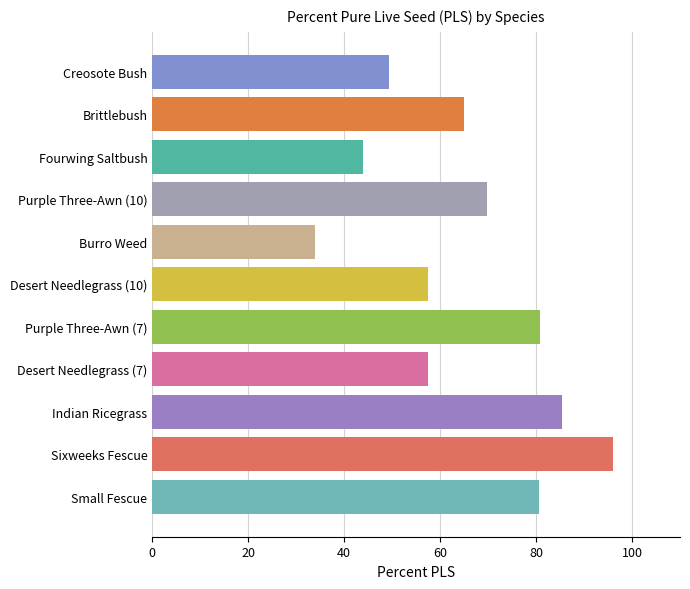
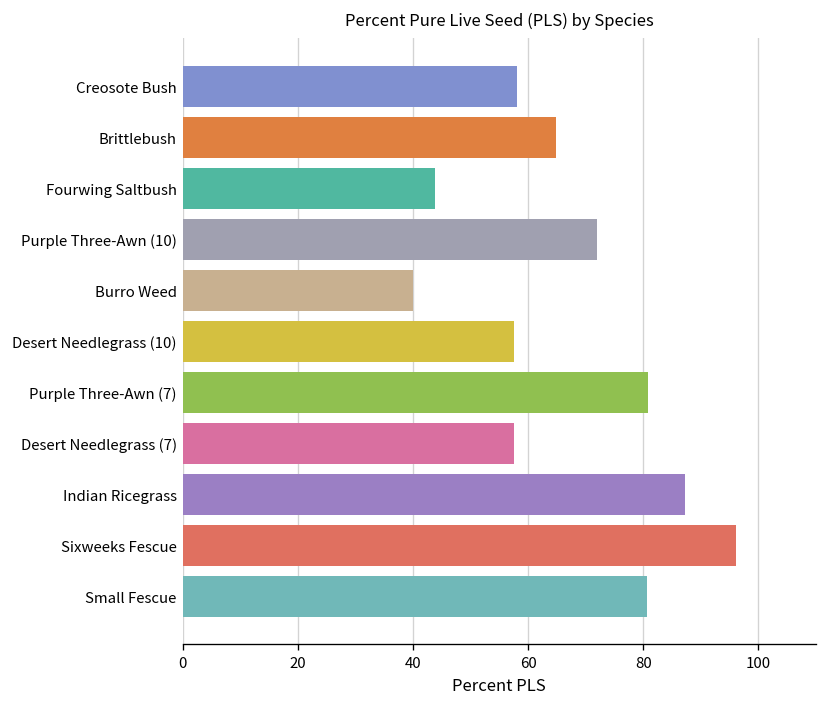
  {
-   "Creosote Bush": 49,
+   "Creosote Bush": 58,
    "Brittlebush": 65,
    "Fourwing Saltbush": 44,
-   "Purple Three-Awn (10)": 70,
-   "Burro Weed": 34,
+   "Purple Three-Awn (10)": 72,
+   "Burro Weed": 40,
    "Desert Needlegrass (10)": 58,
    "Purple Three-Awn (7)": 81,
    "Desert Needlegrass (7)": 58,
-   "Indian Ricegrass": 85,
+   "Indian Ricegrass": 87,
    "Sixweeks Fescue": 96,
    "Small Fescue": 81
  }
